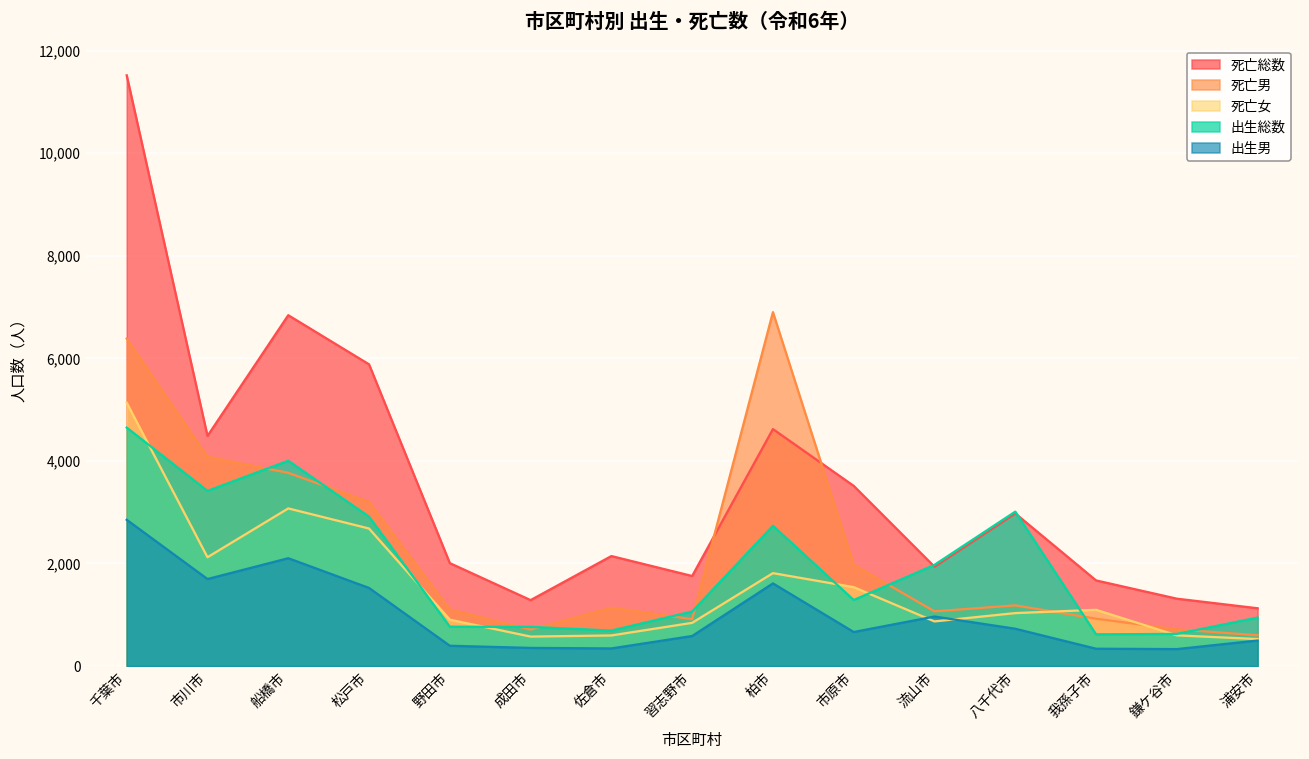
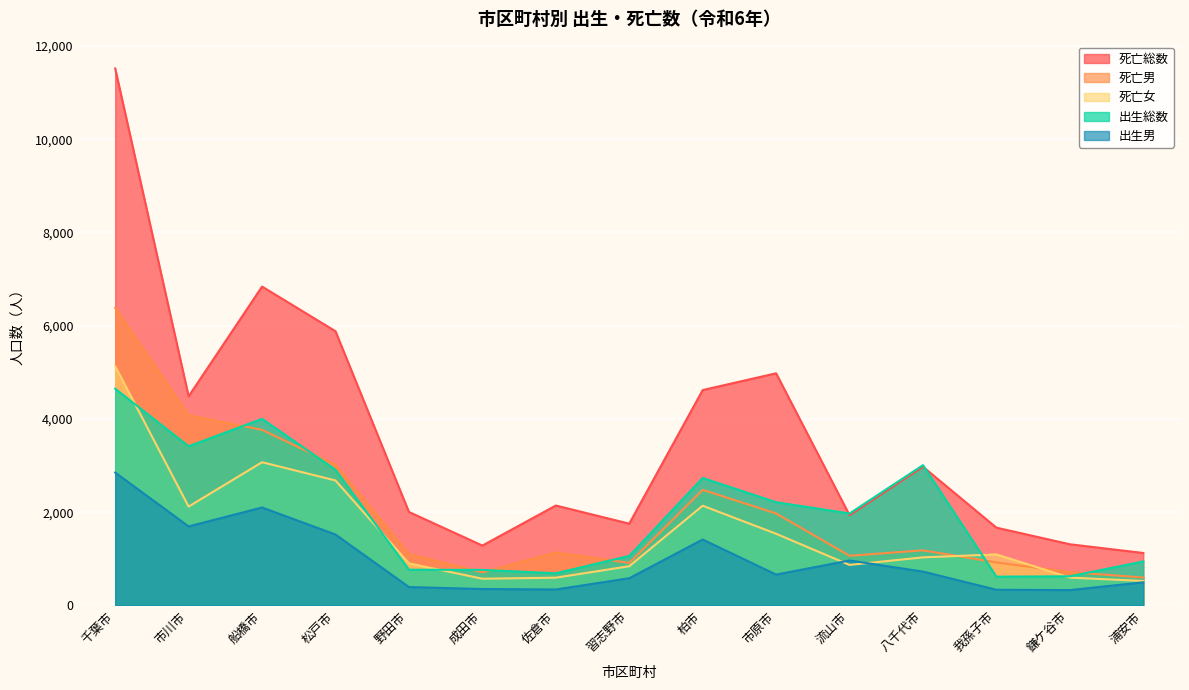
  {
    "死亡総数": {
      "千葉市": "11,500",
      "市川市": "4,500",
      "船橋市": "6,800",
      "松戸市": "5,900",
      "野田市": "2,000",
      "成田市": "1,300",
      "佐倉市": "2,100",
      "習志野市": "1,800",
      "柏市": "4,600",
-     "市原市": "3,500",
+     "市原市": "5,000",
      "我孫子市": "1,700",
      "鎌ケ谷市": "1,300",
      "浦安市": "1,100"
    },
    "死亡男": {
      "千葉市": "6,400",
      "市川市": "4,100",
      "船橋市": "3,800",
-     "松戸市": "3,200",
+     "松戸市": "3,000",
      "野田市": "1,100",
      "佐倉市": "1,100",
      "習志野市": "900",
-     "柏市": "6,900",
+     "柏市": "2,500",
      "市原市": "2,000",
      "流山市": "1,100",
      "八千代市": "1,200",
      "我孫子市": "900",
      "鎌ケ谷市": "700",
      "浦安市": "600"
    },
    "死亡女": {
      "千葉市": "5,100",
      "市川市": "2,100",
      "船橋市": "3,100",
      "松戸市": "2,700",
      "野田市": "900",
      "成田市": "600",
      "佐倉市": "600",
      "習志野市": "800",
-     "柏市": "1,800",
+     "柏市": "2,100",
      "市原市": "1,500",
      "流山市": "900",
      "八千代市": "1,000",
      "我孫子市": "1,100"
    },
    "出生総数": {
      "千葉市": "4,600",
      "市川市": "3,400",
      "船橋市": "4,000",
      "松戸市": "2,900",
      "野田市": "800",
      "佐倉市": "700",
      "習志野市": "1,100",
      "柏市": "2,700",
-     "市原市": "1,300",
+     "市原市": "2,200",
      "我孫子市": "600",
      "浦安市": "900"
    },
    "出生男": {
      "千葉市": "2,900",
      "市川市": "1,700",
      "船橋市": "2,100",
      "松戸市": "1,500",
      "野田市": "400",
      "成田市": "400",
      "佐倉市": "300",
      "習志野市": "600",
-     "柏市": "1,600",
+     "柏市": "1,400",
      "市原市": "700",
      "流山市": "1,000",
      "八千代市": "700",
      "我孫子市": "300",
      "鎌ケ谷市": "300"
    }
  }
